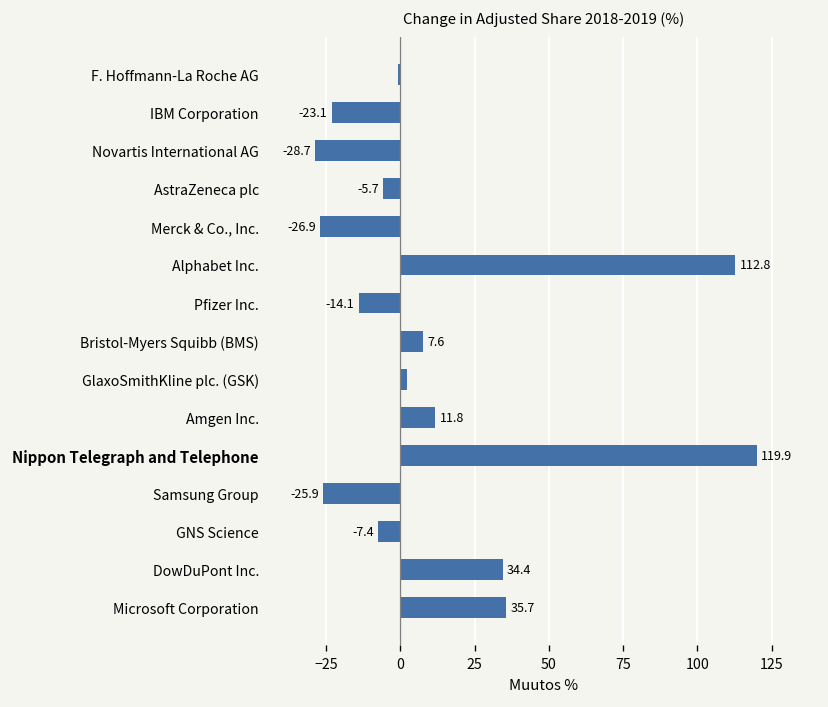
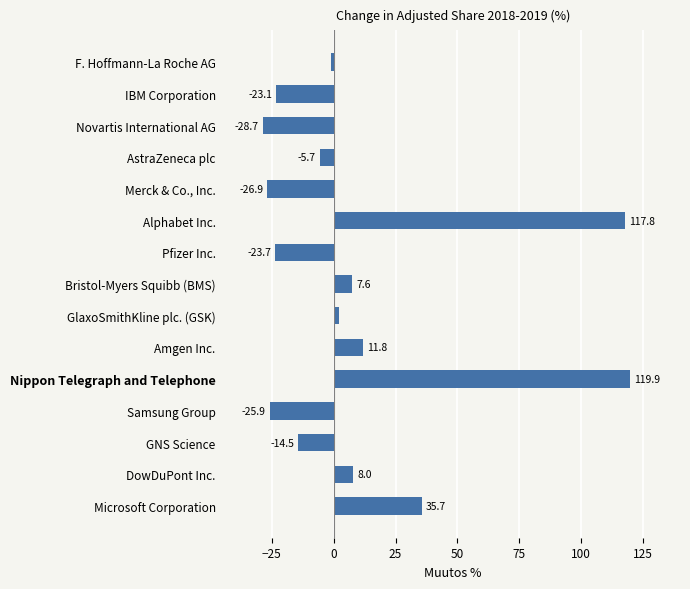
  {
    "IBM Corporation": -23.1,
    "Novartis International AG": -28.7,
    "AstraZeneca plc": -5.7,
    "Merck & Co., Inc.": -26.9,
-   "Alphabet Inc.": 112.8,
-   "Pfizer Inc.": -14.1,
+   "Alphabet Inc.": 117.8,
+   "Pfizer Inc.": -23.7,
    "Bristol-Myers Squibb (BMS)": 7.6,
    "Amgen Inc.": 11.8,
    "Nippon Telegraph and Telephone": 119.9,
    "Samsung Group": -25.9,
-   "GNS Science": -7.4,
-   "DowDuPont Inc.": 34.4,
+   "GNS Science": -14.5,
+   "DowDuPont Inc.": 8.0,
    "Microsoft Corporation": 35.7
  }
